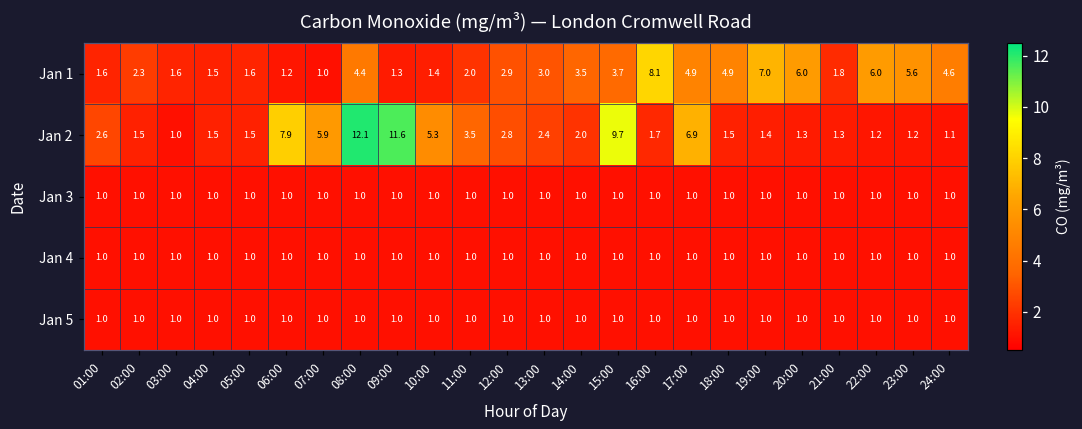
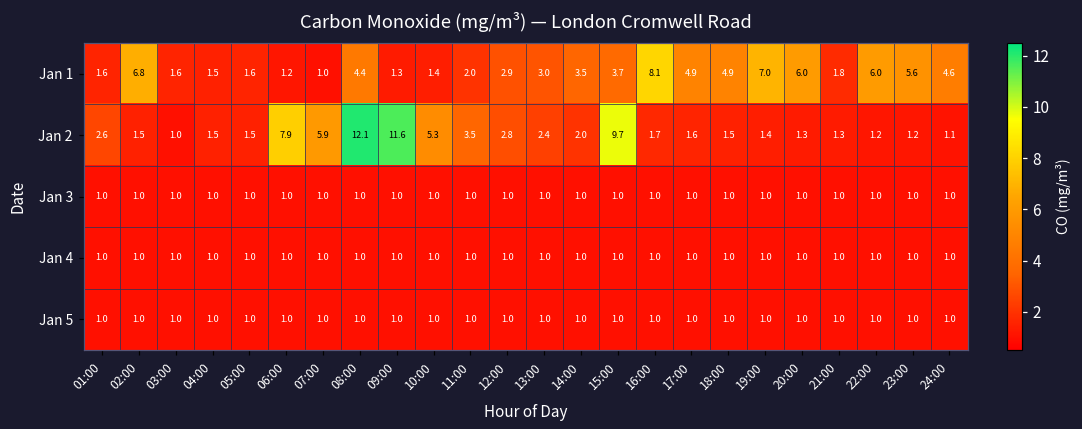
  {
    "Jan 1": {
      "01:00": 1.6,
-     "02:00": 2.3,
+     "02:00": 6.8,
      "03:00": 1.6,
      "04:00": 1.5,
      "05:00": 1.6,
      "06:00": 1.2,
      "07:00": 1.0,
      "08:00": 4.4,
      "09:00": 1.3,
      "10:00": 1.4,
      "11:00": 2.0,
      "12:00": 2.9,
      "13:00": 3.0,
      "14:00": 3.5,
      "15:00": 3.7,
      "16:00": 8.1,
      "17:00": 4.9,
      "18:00": 4.9,
      "19:00": 7.0,
      "20:00": 6.0,
      "21:00": 1.8,
      "22:00": 6.0,
      "23:00": 5.6,
      "24:00": 4.6
    },
    "Jan 2": {
      "01:00": 2.6,
      "02:00": 1.5,
      "03:00": 1.0,
      "04:00": 1.5,
      "05:00": 1.5,
      "06:00": 7.9,
      "07:00": 5.9,
      "08:00": 12.1,
      "09:00": 11.6,
      "10:00": 5.3,
      "11:00": 3.5,
      "12:00": 2.8,
      "13:00": 2.4,
      "14:00": 2.0,
      "15:00": 9.7,
      "16:00": 1.7,
-     "17:00": 6.9,
+     "17:00": 1.6,
      "18:00": 1.5,
      "19:00": 1.4,
      "20:00": 1.3,
      "21:00": 1.3,
      "22:00": 1.2,
      "23:00": 1.2,
      "24:00": 1.1
    },
    "Jan 3": {
      "01:00": 1.0,
      "02:00": 1.0,
      "03:00": 1.0,
      "04:00": 1.0,
      "05:00": 1.0,
      "06:00": 1.0,
      "07:00": 1.0,
      "08:00": 1.0,
      "09:00": 1.0,
      "10:00": 1.0,
      "11:00": 1.0,
      "12:00": 1.0,
      "13:00": 1.0,
      "14:00": 1.0,
      "15:00": 1.0,
      "16:00": 1.0,
      "17:00": 1.0,
      "18:00": 1.0,
      "19:00": 1.0,
      "20:00": 1.0,
      "21:00": 1.0,
      "22:00": 1.0,
      "23:00": 1.0,
      "24:00": 1.0
    },
    "Jan 4": {
      "01:00": 1.0,
      "02:00": 1.0,
      "03:00": 1.0,
      "04:00": 1.0,
      "05:00": 1.0,
      "06:00": 1.0,
      "07:00": 1.0,
      "08:00": 1.0,
      "09:00": 1.0,
      "10:00": 1.0,
      "11:00": 1.0,
      "12:00": 1.0,
      "13:00": 1.0,
      "14:00": 1.0,
      "15:00": 1.0,
      "16:00": 1.0,
      "17:00": 1.0,
      "18:00": 1.0,
      "19:00": 1.0,
      "20:00": 1.0,
      "21:00": 1.0,
      "22:00": 1.0,
      "23:00": 1.0,
      "24:00": 1.0
    },
    "Jan 5": {
      "01:00": 1.0,
      "02:00": 1.0,
      "03:00": 1.0,
      "04:00": 1.0,
      "05:00": 1.0,
      "06:00": 1.0,
      "07:00": 1.0,
      "08:00": 1.0,
      "09:00": 1.0,
      "10:00": 1.0,
      "11:00": 1.0,
      "12:00": 1.0,
      "13:00": 1.0,
      "14:00": 1.0,
      "15:00": 1.0,
      "16:00": 1.0,
      "17:00": 1.0,
      "18:00": 1.0,
      "19:00": 1.0,
      "20:00": 1.0,
      "21:00": 1.0,
      "22:00": 1.0,
      "23:00": 1.0,
      "24:00": 1.0
    }
  }
